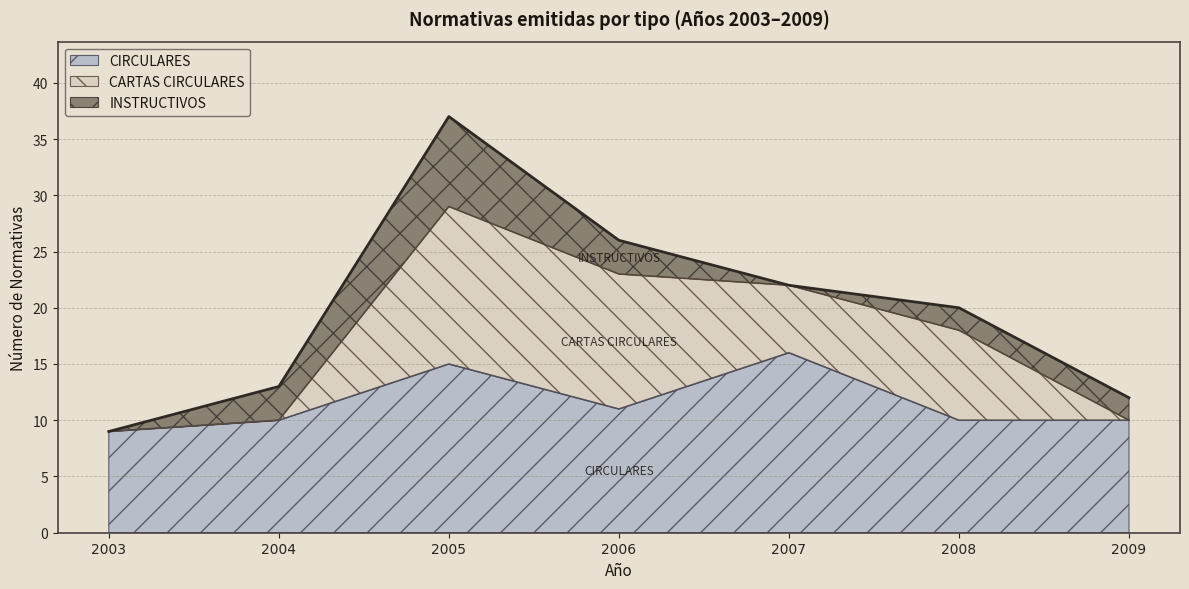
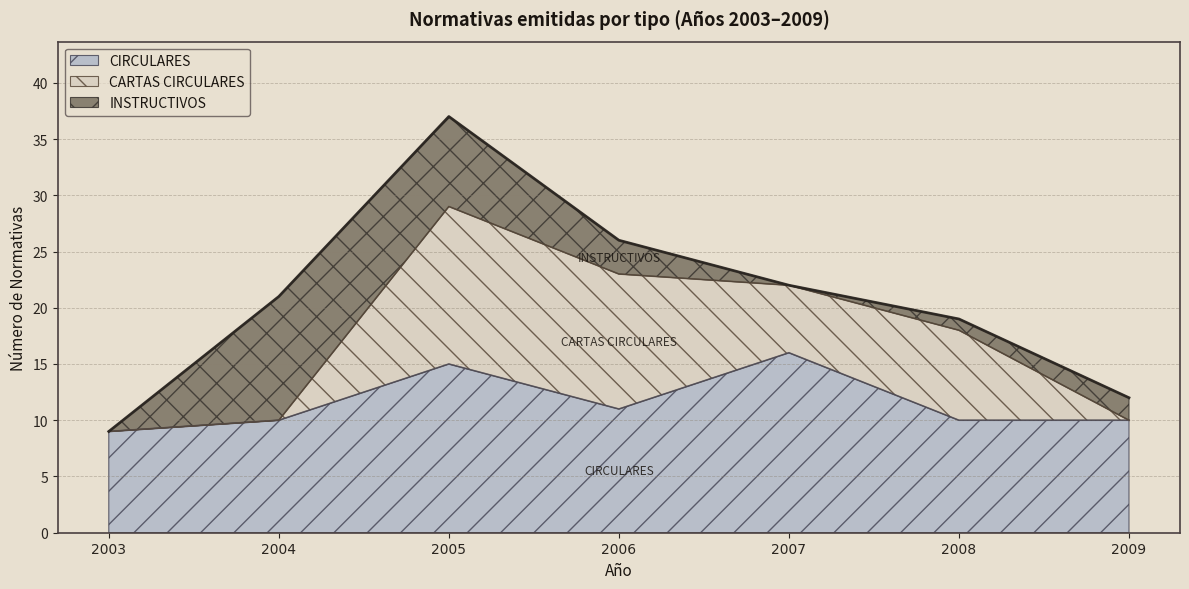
  {
    "INSTRUCTIVOS": {
-     "2004": 3,
+     "2004": 11,
      "2005": 8,
      "2006": 3,
-     "2008": 2,
+     "2008": 1,
      "2009": 2
    }
  }
